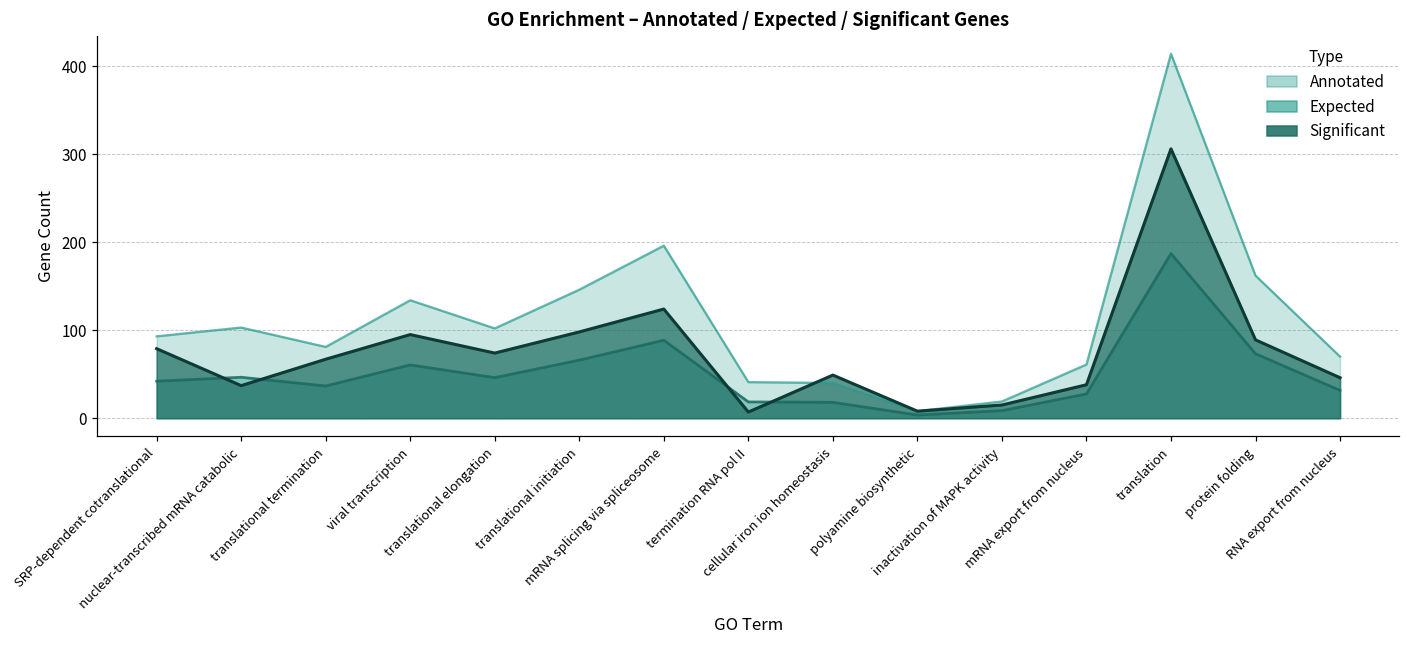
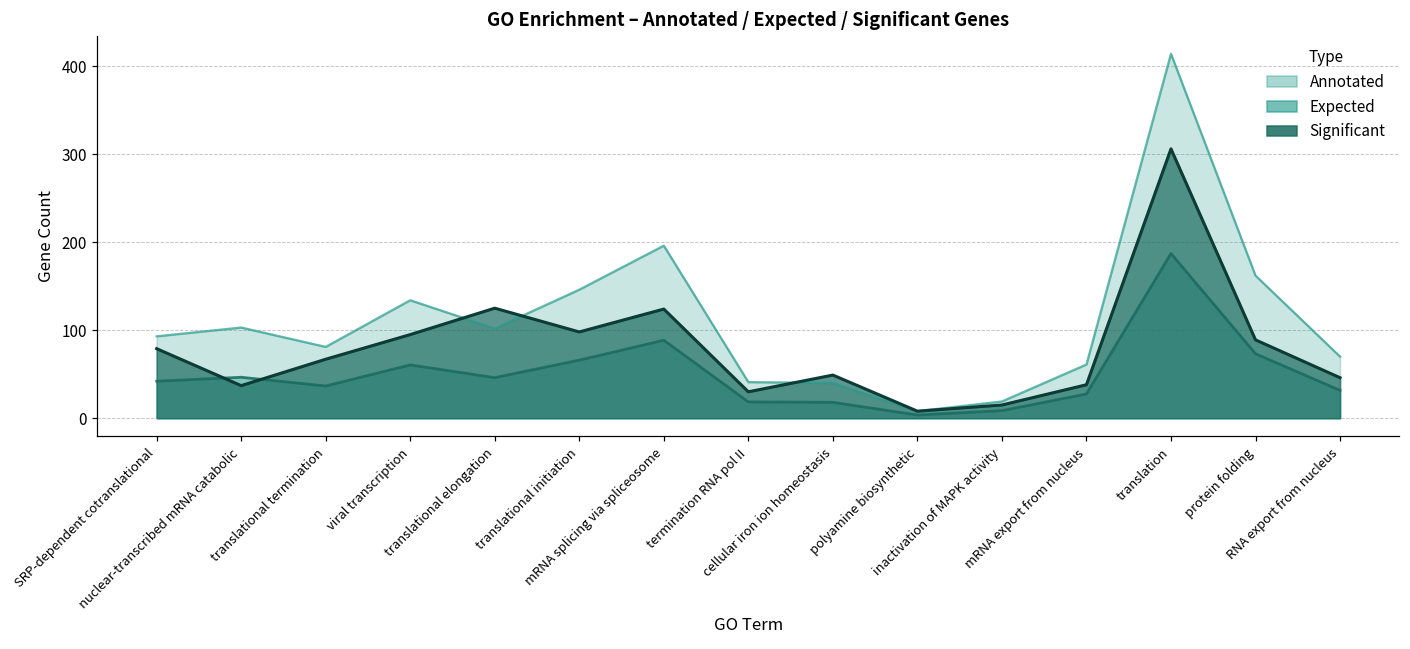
  {
    "Significant": {
      "SRP-dependent cotranslational": 80,
      "nuclear-transcribed mRNA catabolic": 40,
      "translational termination": 70,
      "viral transcription": 100,
-     "translational elongation": 70,
+     "translational elongation": 130,
      "translational initiation": 100,
      "mRNA splicing via spliceosome": 120,
-     "termination RNA pol II": 10,
+     "termination RNA pol II": 30,
      "cellular iron ion homeostasis": 50,
      "inactivation of MAPK activity": 20,
      "mRNA export from nucleus": 40,
      "translation": 310,
      "protein folding": 90,
      "RNA export from nucleus": 50
    }
  }
